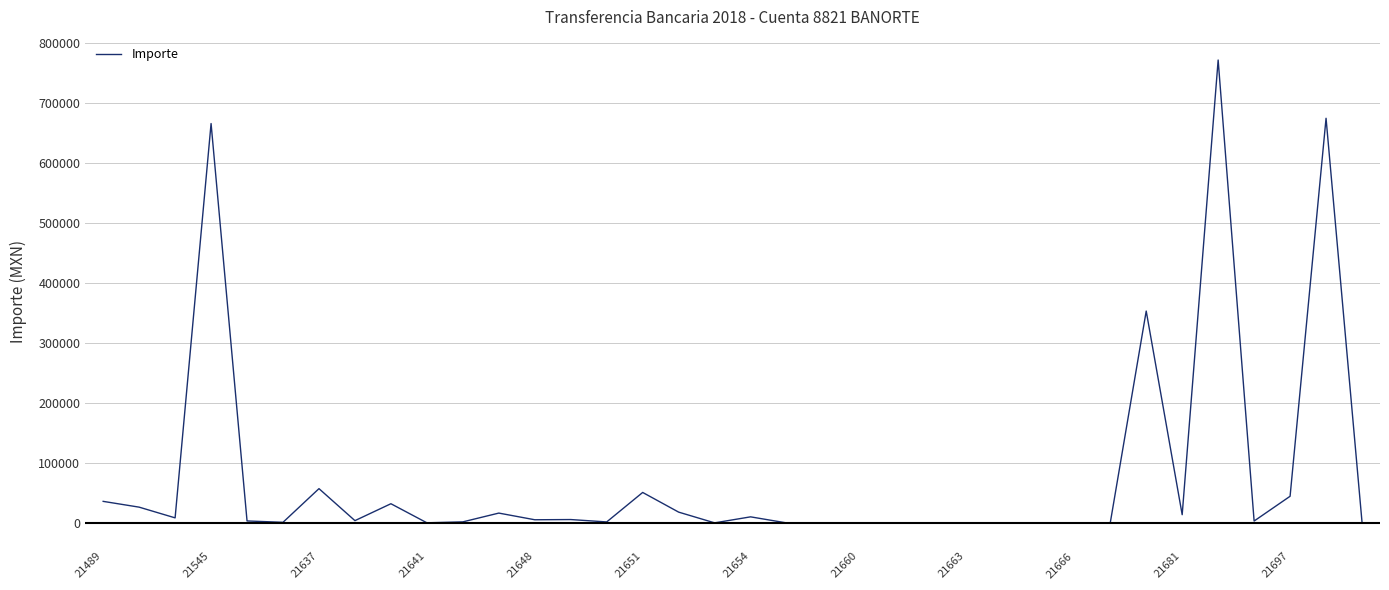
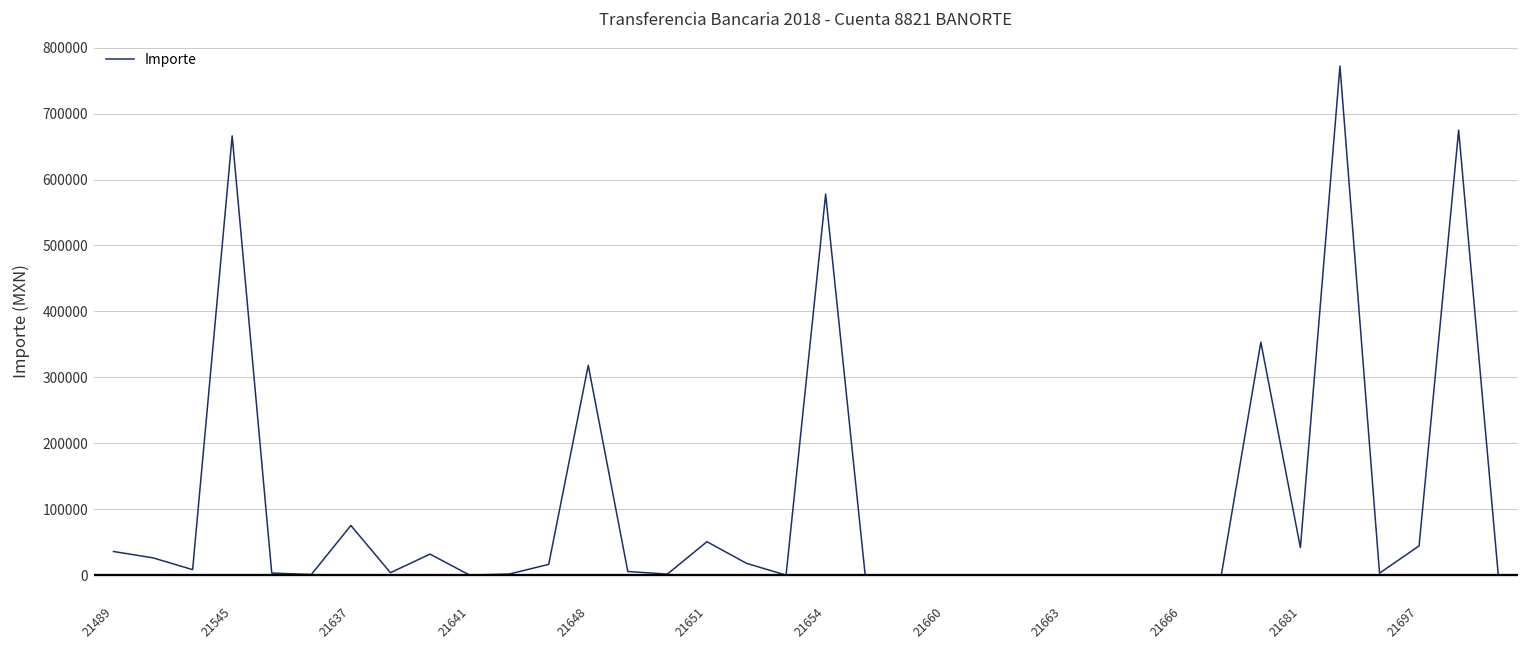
  {
    "21489": 40000,
    "21545": 670000,
-   "21637": 60000,
+   "21637": 80000,
    "21641": 0,
-   "21648": 10000,
+   "21648": 320000,
    "21651": 50000,
-   "21654": 10000,
+   "21654": 580000,
    "21660": 0,
    "21663": 0,
    "21666": 0,
-   "21681": 10000,
+   "21681": 40000,
    "21697": 40000
  }
